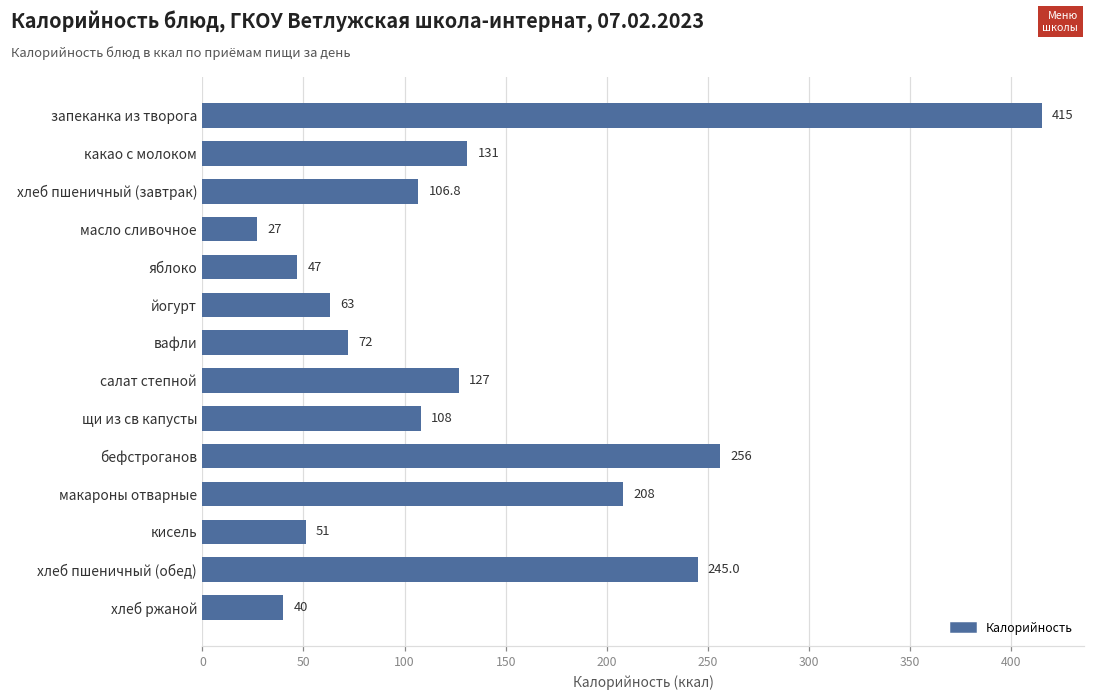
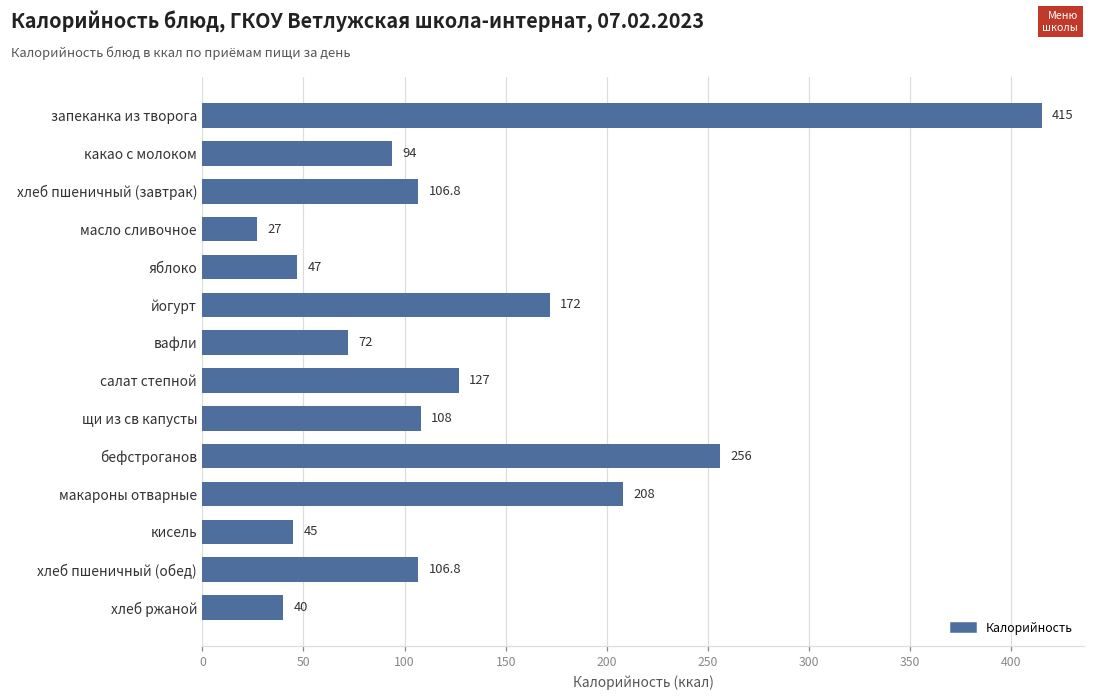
  {
    "запеканка из творога": 415,
-   "какао с молоком": 131,
+   "какао с молоком": 94,
    "хлеб пшеничный (завтрак)": 106.8,
    "масло сливочное": 27,
    "яблоко": 47,
-   "йогурт": 63,
+   "йогурт": 172,
    "вафли": 72,
    "салат степной": 127,
    "щи из св капусты": 108,
    "бефстроганов": 256,
    "макароны отварные": 208,
-   "кисель": 51,
-   "хлеб пшеничный (обед)": 245.0,
+   "кисель": 45,
+   "хлеб пшеничный (обед)": 106.8,
    "хлеб ржаной": 40
  }
